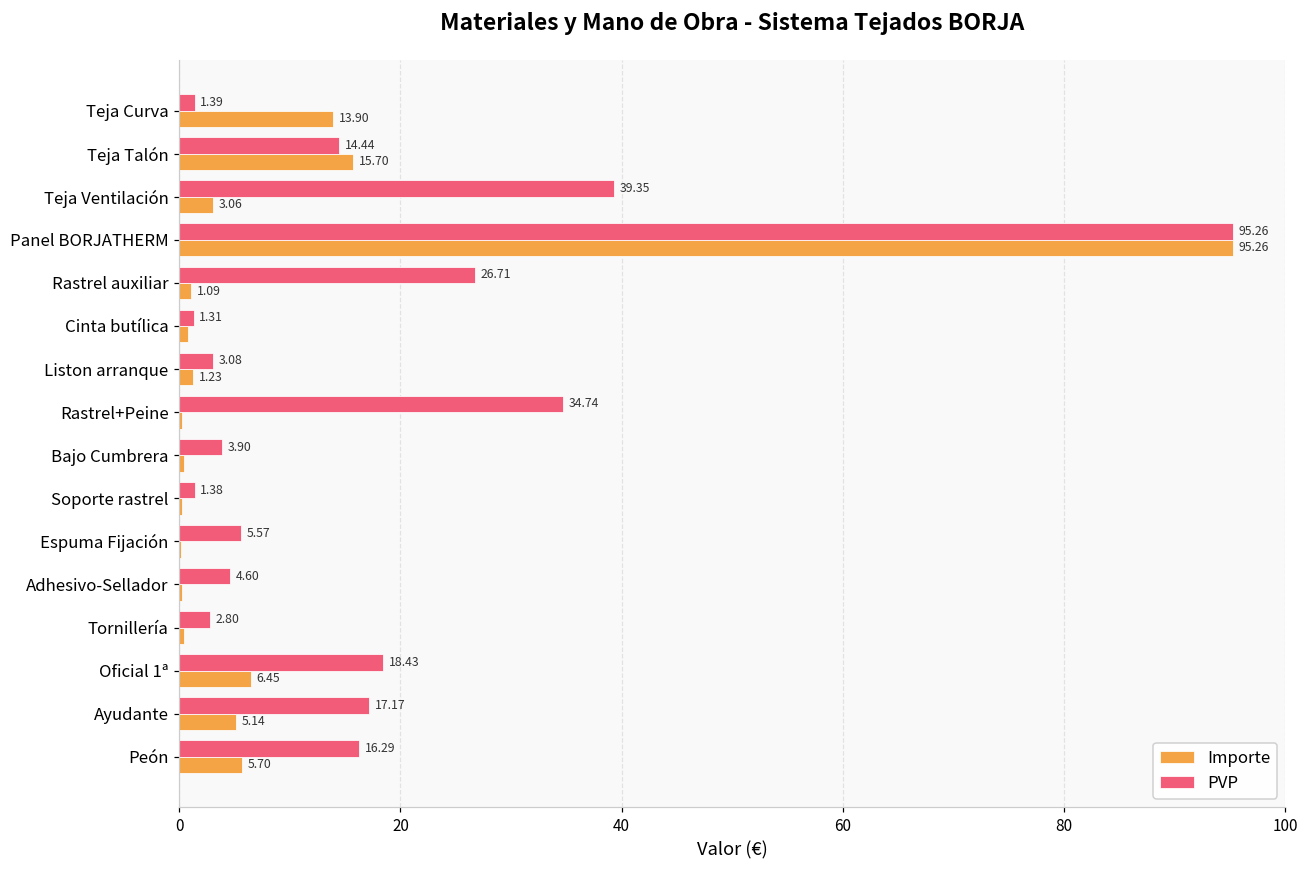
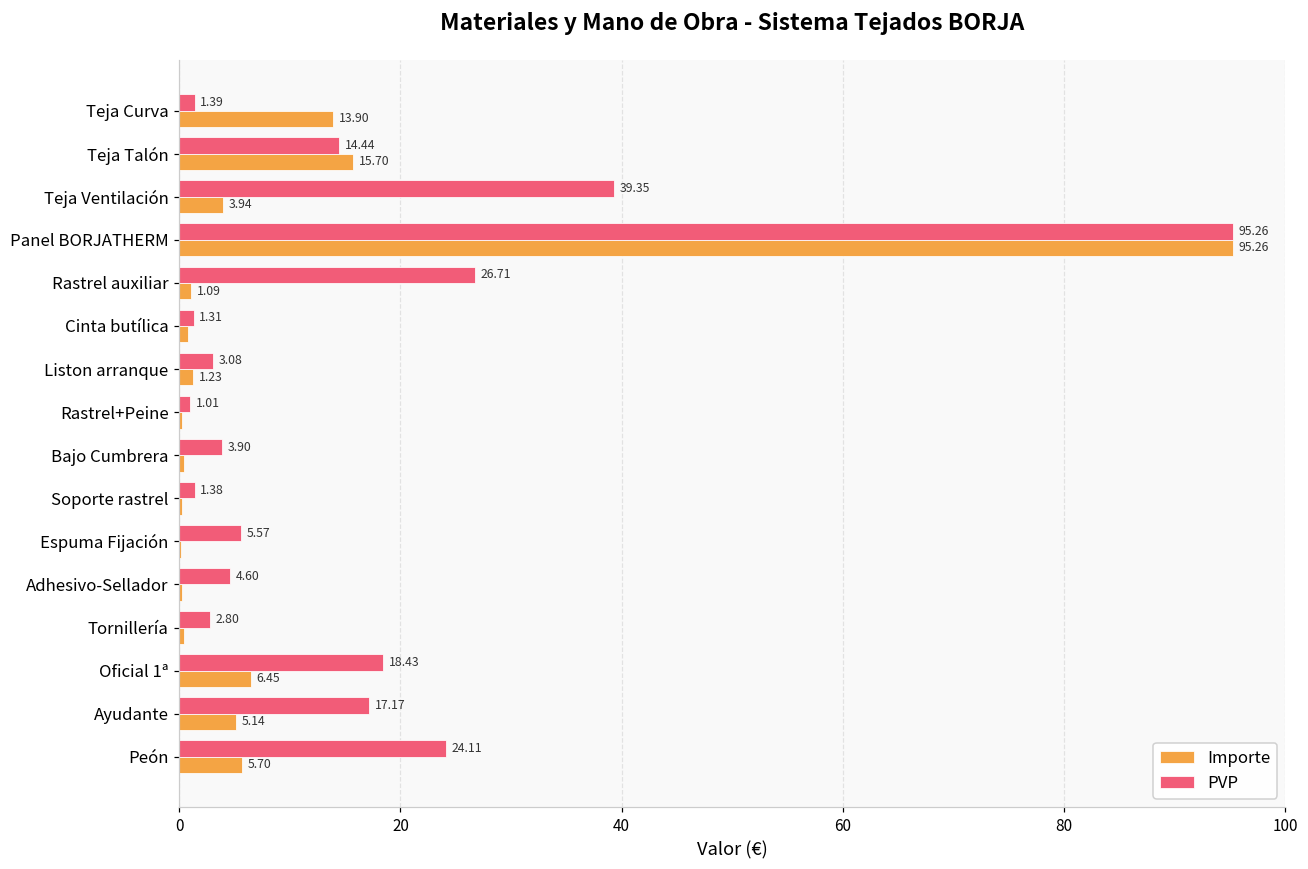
  {
    "Importe": {
      "Teja Curva": 13.90,
      "Teja Talón": 15.70,
-     "Teja Ventilación": 3.06,
+     "Teja Ventilación": 3.94,
      "Panel BORJATHERM": 95.26,
      "Rastrel auxiliar": 1.09,
      "Liston arranque": 1.23,
      "Oficial 1ª": 6.45,
      "Ayudante": 5.14,
      "Peón": 5.70
    },
    "PVP": {
      "Teja Curva": 1.39,
      "Teja Talón": 14.44,
      "Teja Ventilación": 39.35,
      "Panel BORJATHERM": 95.26,
      "Rastrel auxiliar": 26.71,
      "Cinta butílica": 1.31,
      "Liston arranque": 3.08,
-     "Rastrel+Peine": 34.74,
+     "Rastrel+Peine": 1.01,
      "Bajo Cumbrera": 3.90,
      "Soporte rastrel": 1.38,
      "Espuma Fijación": 5.57,
      "Adhesivo-Sellador": 4.60,
      "Tornillería": 2.80,
      "Oficial 1ª": 18.43,
      "Ayudante": 17.17,
-     "Peón": 16.29
+     "Peón": 24.11
    }
  }
